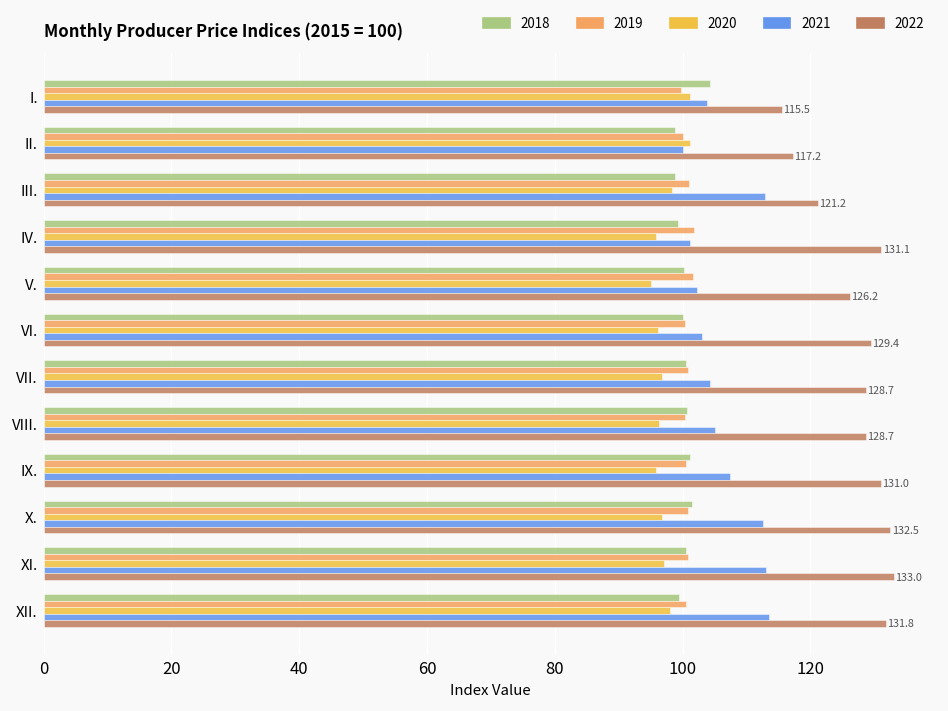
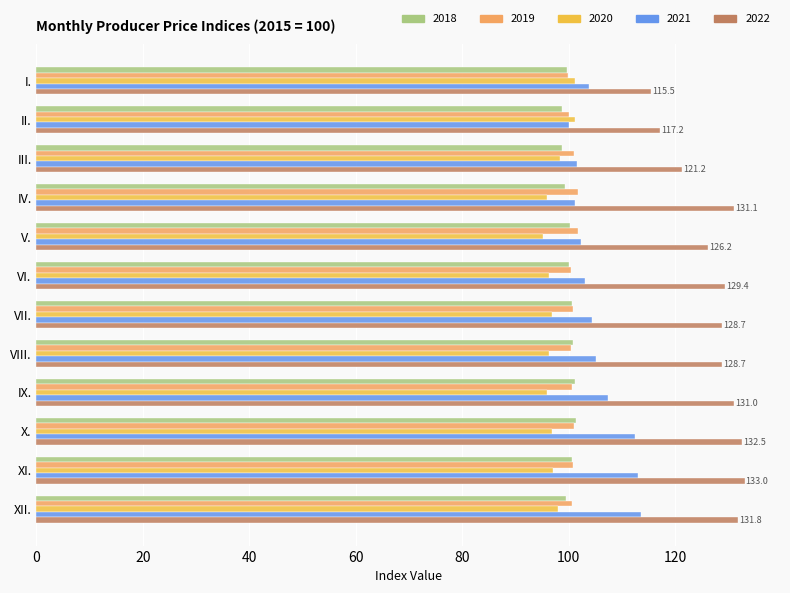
  {
    "2018": {
-     "I.": 104,
+     "I.": 100,
      "II.": 99,
      "III.": 99,
      "IV.": 99,
      "V.": 100,
      "VI.": 100,
      "VII.": 101,
      "VIII.": 101,
      "IX.": 101,
      "X.": 101,
      "XI.": 101,
      "XII.": 100
    },
    "2021": {
      "I.": 104,
      "II.": 100,
-     "III.": 113,
+     "III.": 102,
      "IV.": 101,
      "V.": 102,
      "VI.": 103,
      "VII.": 104,
      "VIII.": 105,
      "IX.": 107,
      "X.": 113,
      "XI.": 113,
      "XII.": 114
    },
    "2022": {
      "I.": 115.5,
      "II.": 117.2,
      "III.": 121.2,
      "IV.": 131.1,
      "V.": 126.2,
      "VI.": 129.4,
      "VII.": 128.7,
      "VIII.": 128.7,
      "IX.": 131.0,
      "X.": 132.5,
      "XI.": 133.0,
      "XII.": 131.8
    }
  }
